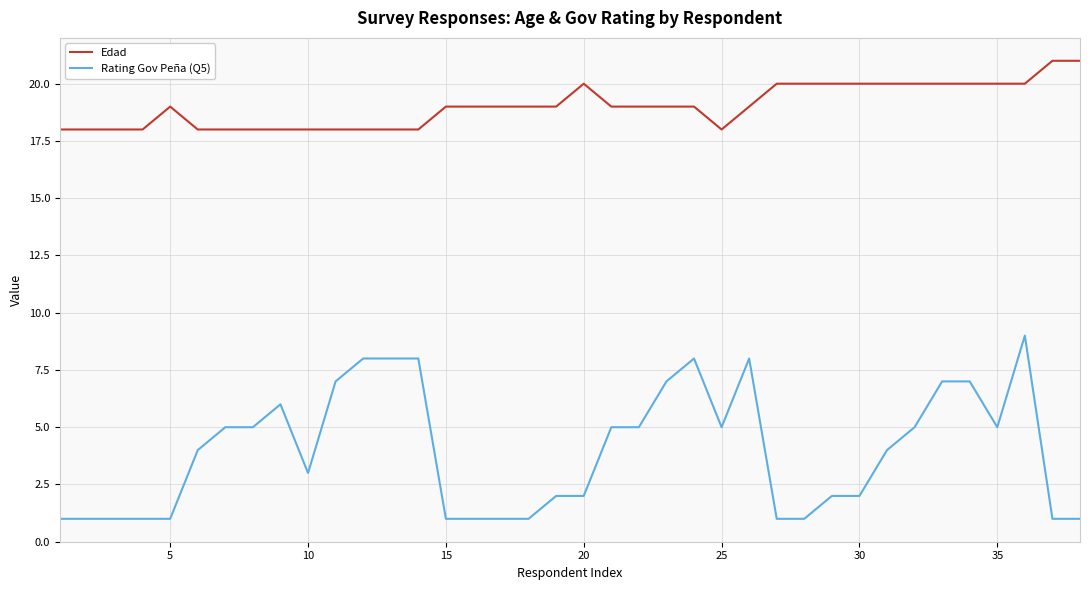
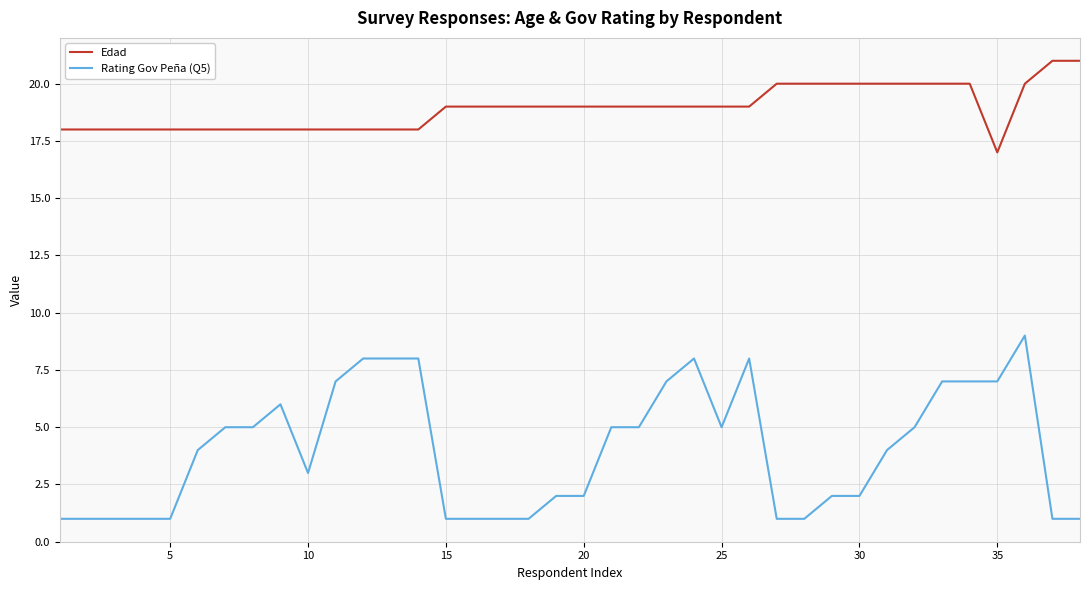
  {
    "Edad": {
-     "5": 19,
+     "5": 18,
      "10": 18,
      "15": 19,
-     "20": 20,
-     "25": 18,
+     "20": 19,
+     "25": 19,
      "30": 20,
-     "35": 20
+     "35": 17
    },
    "Rating Gov Peña (Q5)": {
      "5": 1,
      "10": 3,
      "15": 1,
      "20": 2,
      "25": 5,
      "30": 2,
-     "35": 5
+     "35": 7
    }
  }
